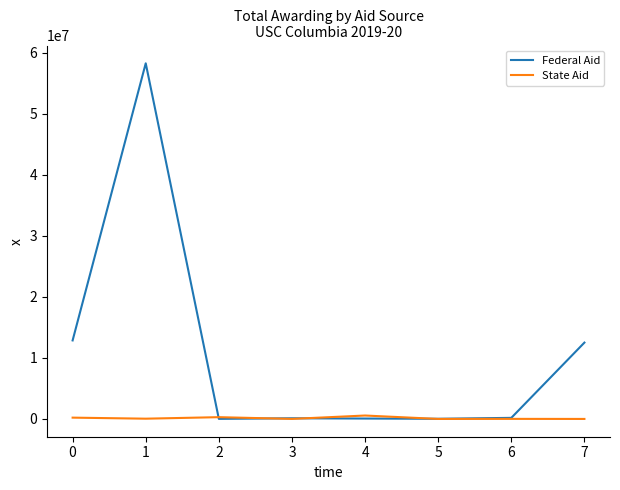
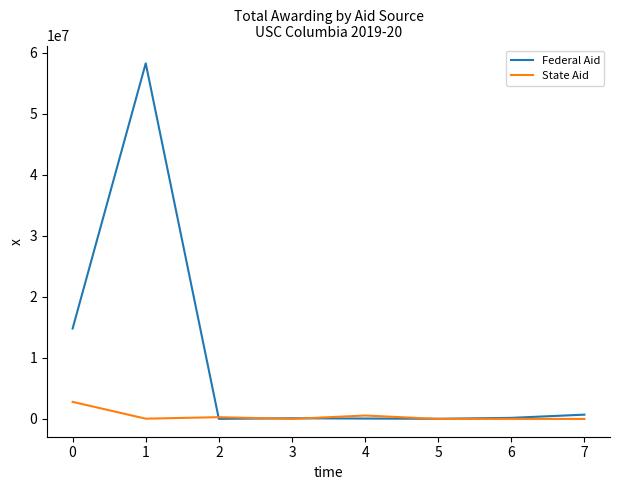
  {
    "Federal Aid": {
-     "0": 13000000,
+     "0": 15000000,
      "1": 58000000,
      "4": 0,
-     "7": 13000000
+     "7": 1000000
    },
    "State Aid": {
-     "0": 0,
+     "0": 3000000,
      "1": 0,
      "4": 1000000,
      "7": 0
    }
  }
